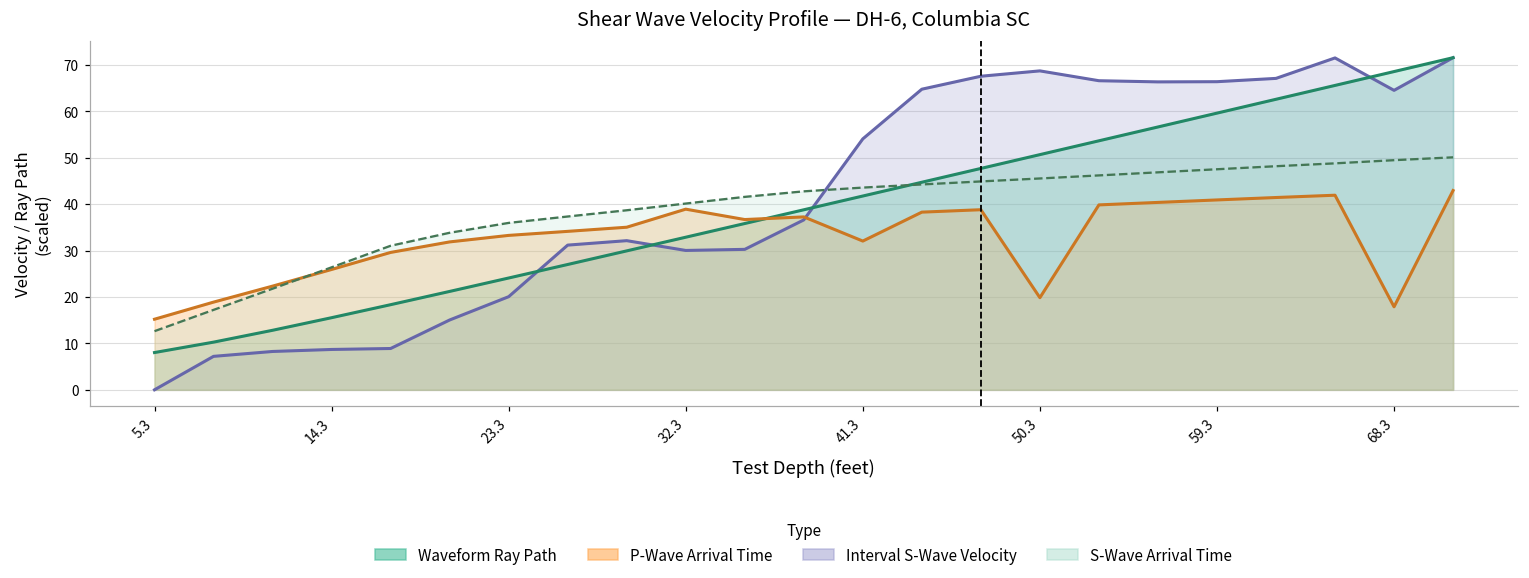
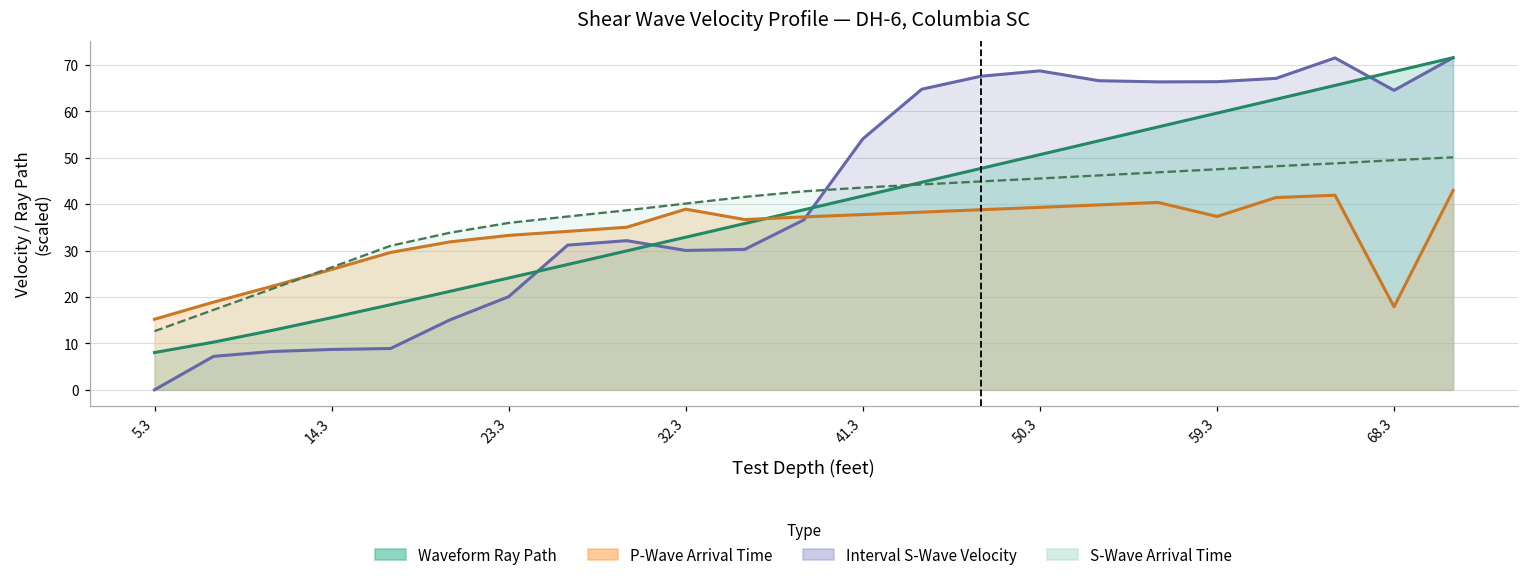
  {
    "P-Wave Arrival Time": {
      "5.3": 15,
      "23.3": 33,
      "32.3": 39,
-     "41.3": 32,
-     "50.3": 20,
-     "59.3": 41,
+     "41.3": 38,
+     "50.3": 39,
+     "59.3": 37,
      "68.3": 18
    }
  }
